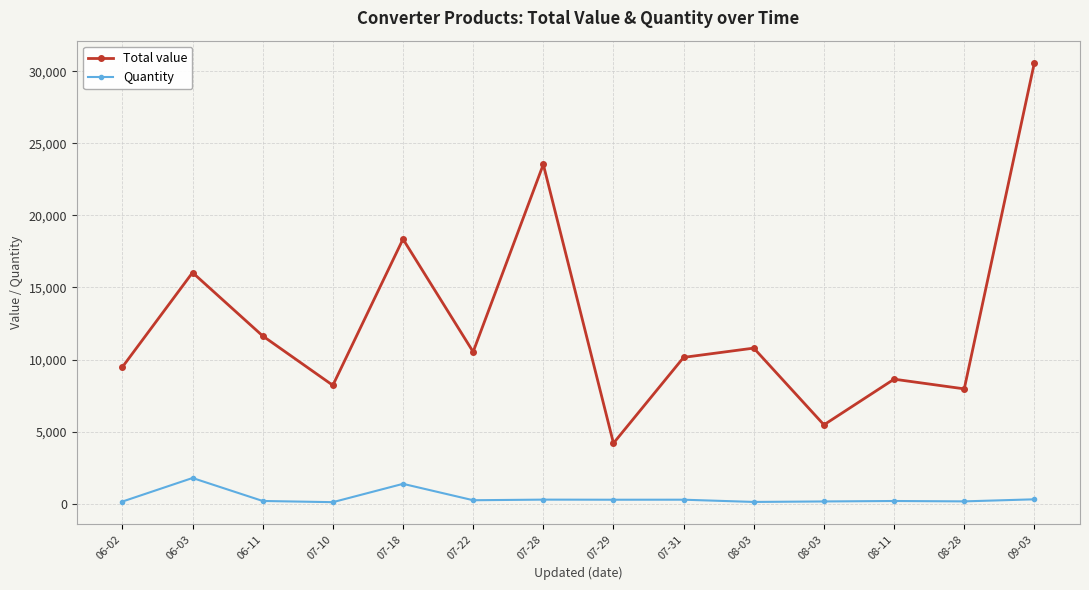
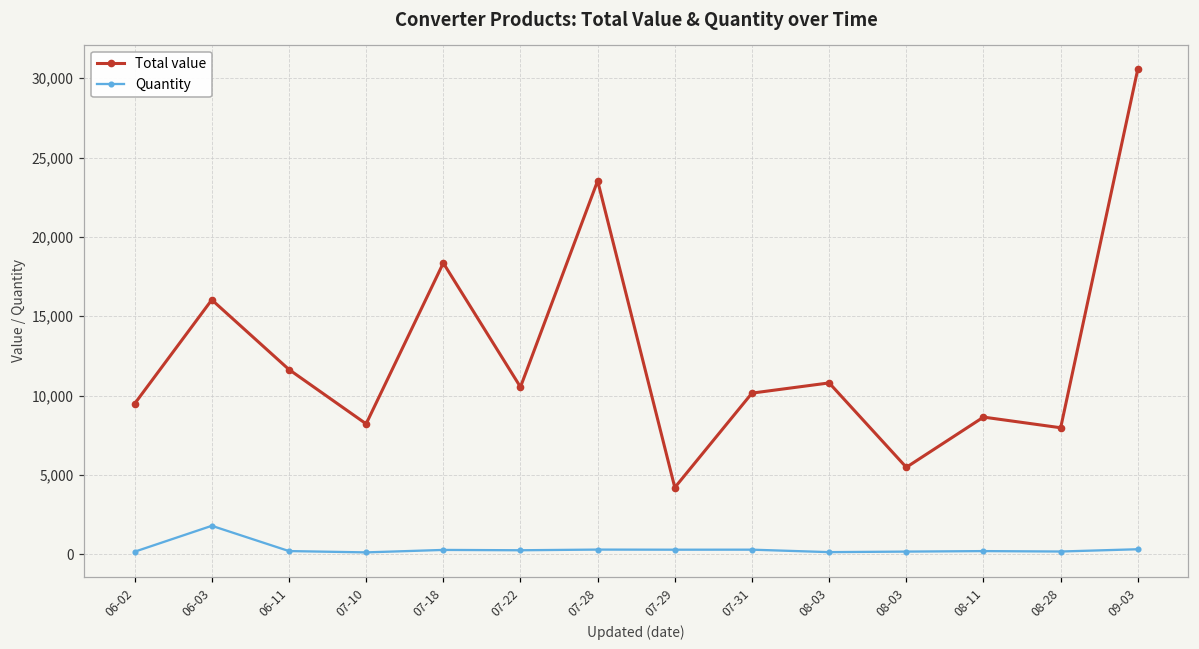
  {
    "Total value": {
      "06-02": "9,500",
      "06-03": "16,000",
      "06-11": "11,600",
      "07-10": "8,200",
      "07-18": "18,400",
      "07-22": "10,500",
      "07-28": "23,500",
      "07-29": "4,200",
      "07-31": "10,200",
      "08-11": "8,600",
      "08-28": "8,000",
      "09-03": "30,600"
    },
    "Quantity": {
      "06-02": "200",
      "06-03": "1,800",
      "06-11": "200",
      "07-10": "100",
-     "07-18": "1,400",
+     "07-18": "300",
      "07-22": "200",
      "07-28": "300",
      "07-29": "300",
      "07-31": "300",
      "08-11": "200",
      "08-28": "200",
      "09-03": "300"
    }
  }
